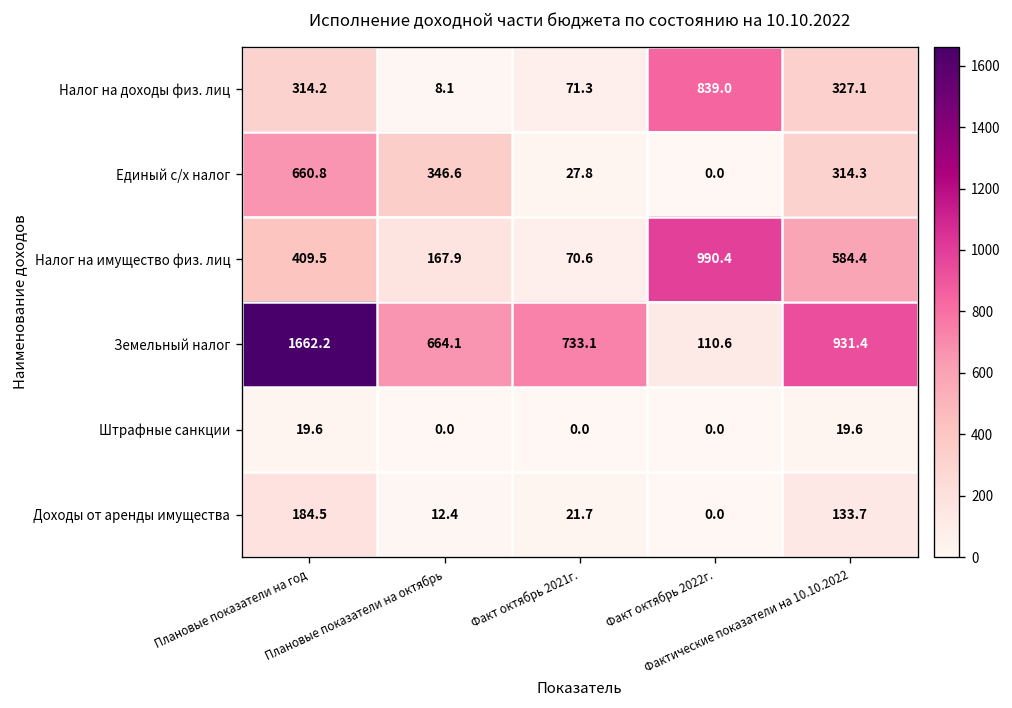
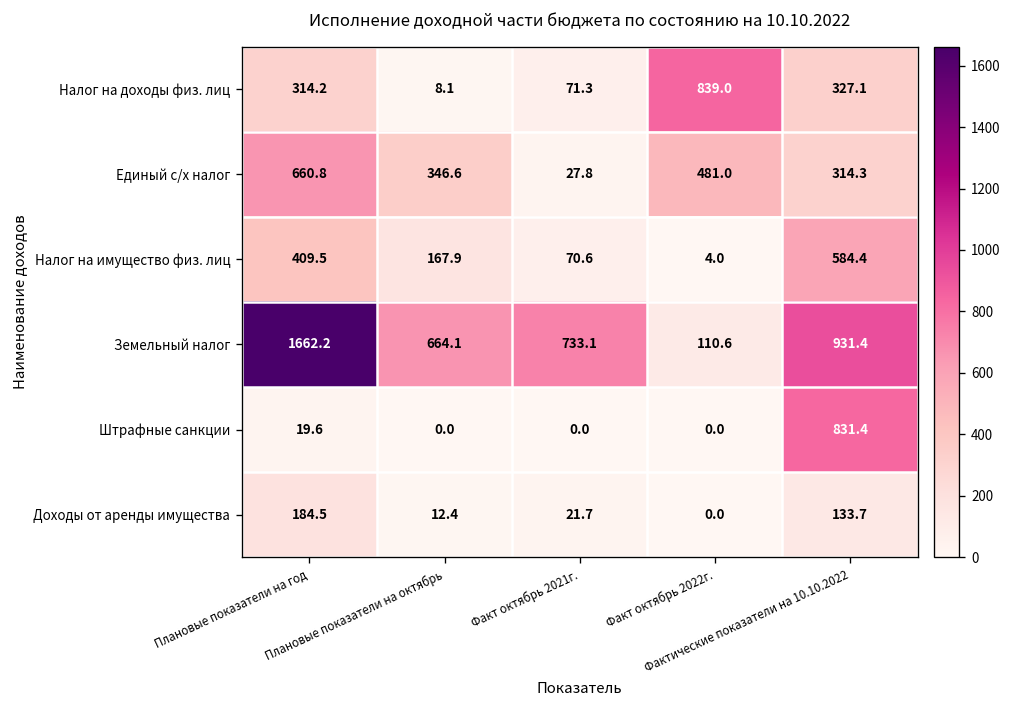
  {
    "Налог на доходы физ. лиц": {
      "Плановые показатели на год": 314.2,
      "Плановые показатели на октябрь": 8.1,
      "Факт октябрь 2021г.": 71.3,
      "Факт октябрь 2022г.": 839.0,
      "Фактические показатели на 10.10.2022": 327.1
    },
    "Единый с/х налог": {
      "Плановые показатели на год": 660.8,
      "Плановые показатели на октябрь": 346.6,
      "Факт октябрь 2021г.": 27.8,
-     "Факт октябрь 2022г.": 0.0,
+     "Факт октябрь 2022г.": 481.0,
      "Фактические показатели на 10.10.2022": 314.3
    },
    "Налог на имущество физ. лиц": {
      "Плановые показатели на год": 409.5,
      "Плановые показатели на октябрь": 167.9,
      "Факт октябрь 2021г.": 70.6,
-     "Факт октябрь 2022г.": 990.4,
+     "Факт октябрь 2022г.": 4.0,
      "Фактические показатели на 10.10.2022": 584.4
    },
    "Земельный налог": {
      "Плановые показатели на год": 1662.2,
      "Плановые показатели на октябрь": 664.1,
      "Факт октябрь 2021г.": 733.1,
      "Факт октябрь 2022г.": 110.6,
      "Фактические показатели на 10.10.2022": 931.4
    },
    "Штрафные санкции": {
      "Плановые показатели на год": 19.6,
      "Плановые показатели на октябрь": 0.0,
      "Факт октябрь 2021г.": 0.0,
      "Факт октябрь 2022г.": 0.0,
-     "Фактические показатели на 10.10.2022": 19.6
+     "Фактические показатели на 10.10.2022": 831.4
    },
    "Доходы от аренды имущества": {
      "Плановые показатели на год": 184.5,
      "Плановые показатели на октябрь": 12.4,
      "Факт октябрь 2021г.": 21.7,
      "Факт октябрь 2022г.": 0.0,
      "Фактические показатели на 10.10.2022": 133.7
    }
  }
